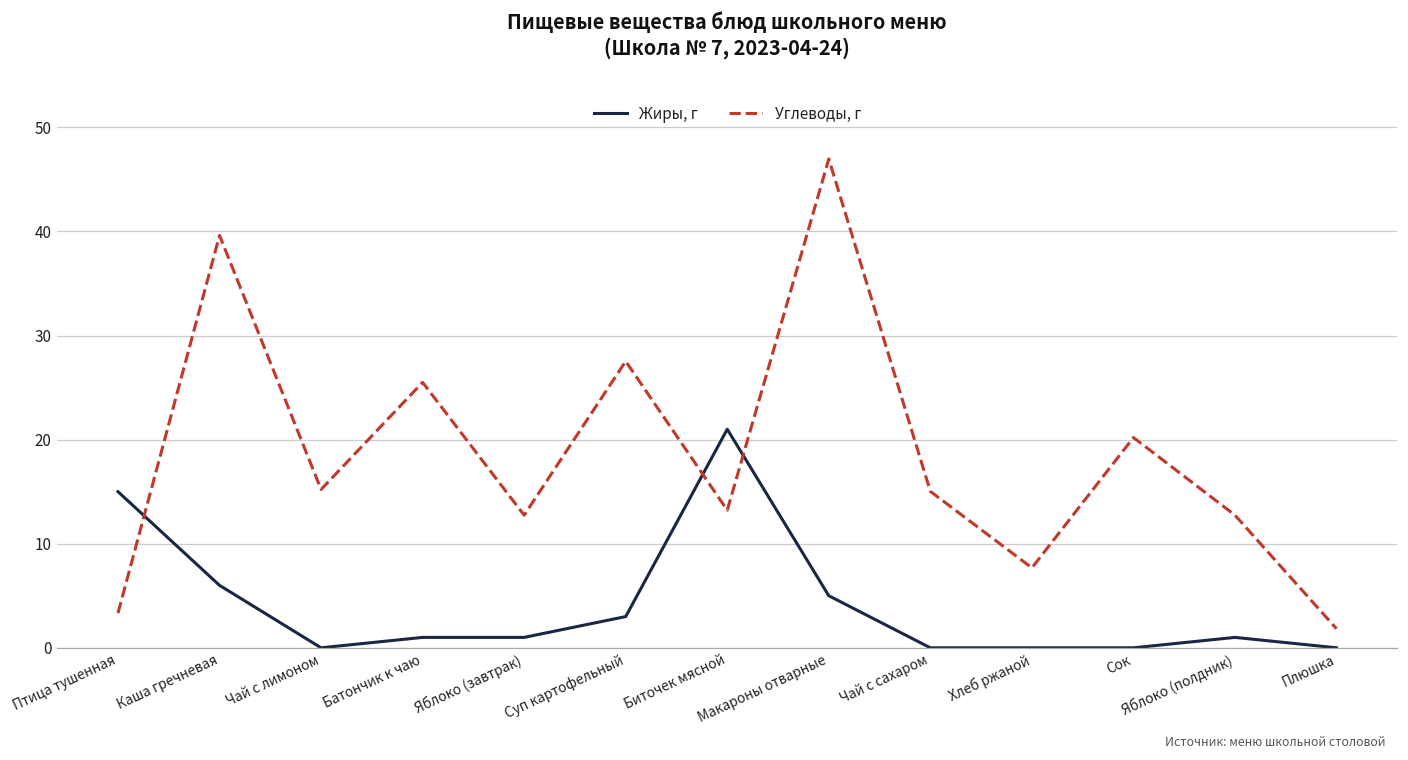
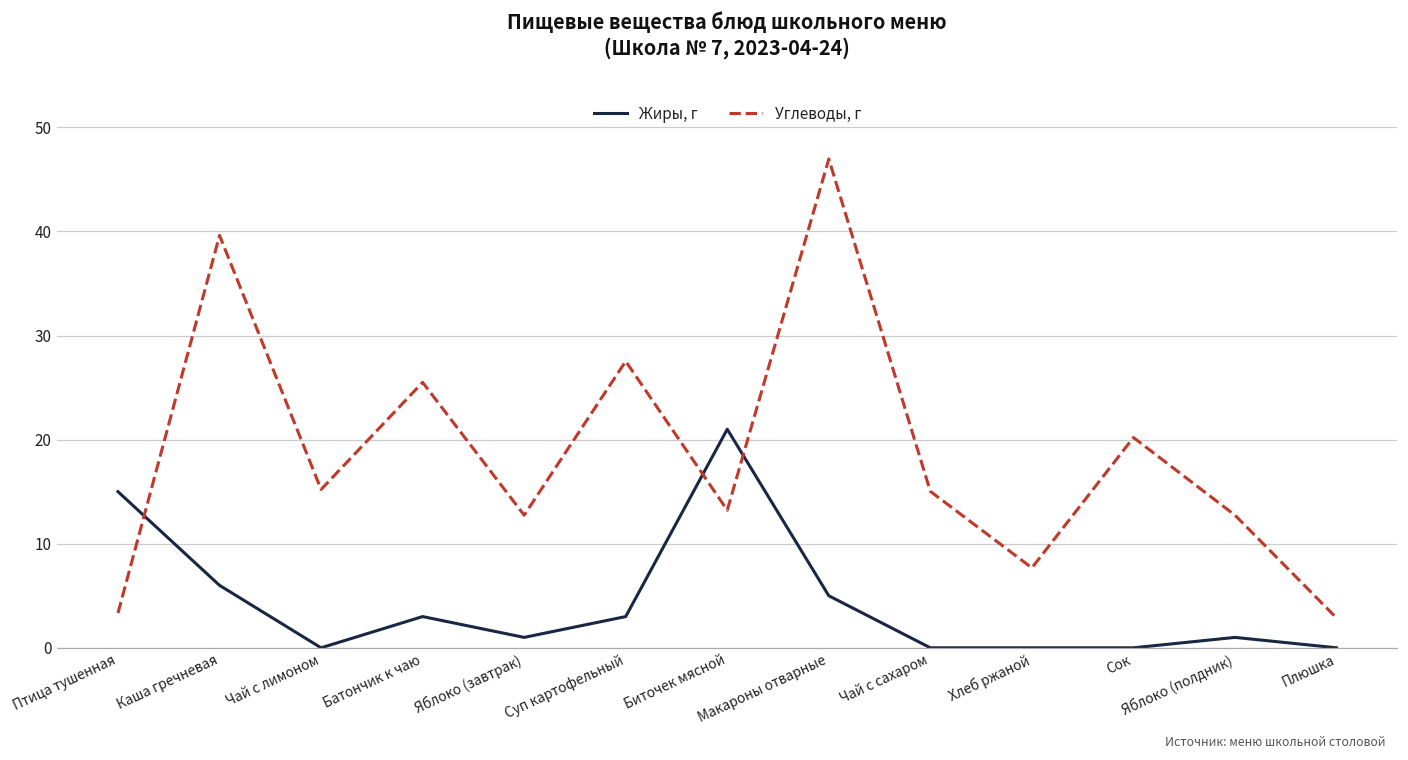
  {
    "Жиры, г": {
      "Птица тушенная": 15,
      "Каша гречневая": 6,
      "Чай с лимоном": 0,
-     "Батончик к чаю": 1,
+     "Батончик к чаю": 3,
      "Яблоко (завтрак)": 1,
      "Суп картофельный": 3,
      "Биточек мясной": 21,
      "Макароны отварные": 5,
      "Чай с сахаром": 0,
      "Хлеб ржаной": 0,
      "Сок": 0,
      "Яблоко (полдник)": 1,
      "Плюшка": 0
    },
    "Углеводы, г": {
      "Птица тушенная": 3,
      "Каша гречневая": 40,
      "Чай с лимоном": 15,
      "Батончик к чаю": 26,
      "Яблоко (завтрак)": 13,
      "Суп картофельный": 28,
      "Биточек мясной": 13,
      "Макароны отварные": 47,
      "Чай с сахаром": 15,
      "Хлеб ржаной": 8,
      "Сок": 20,
      "Яблоко (полдник)": 13,
-     "Плюшка": 2
+     "Плюшка": 3
    }
  }
